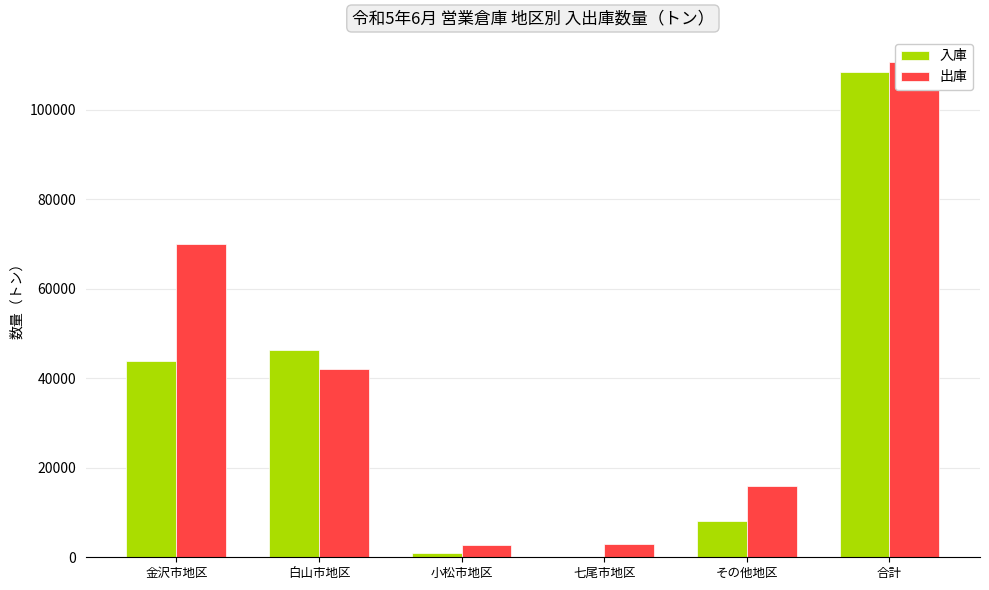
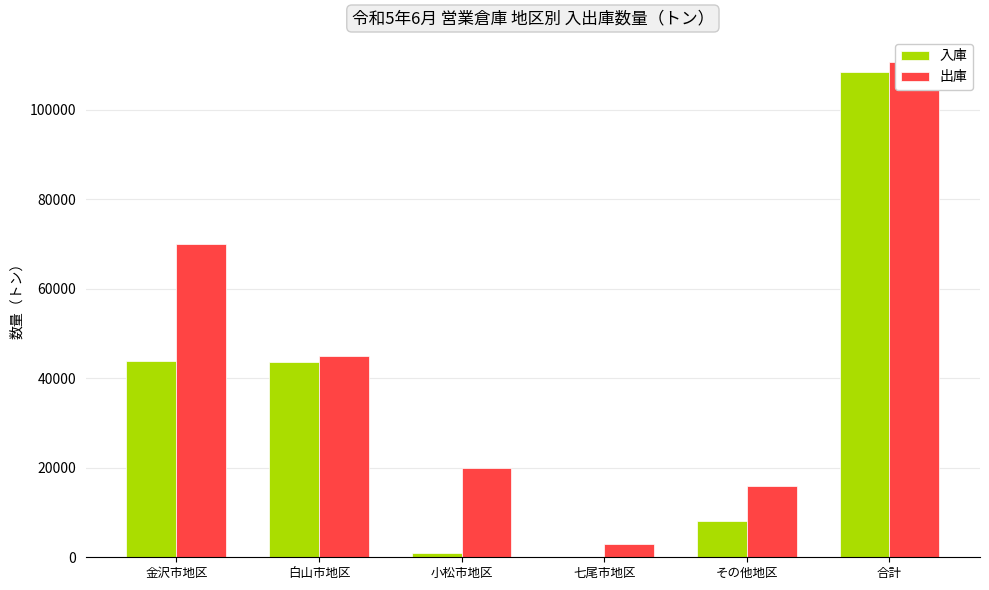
  {
    "入庫": {
      "金沢市地区": 44000,
-     "白山市地区": 46000,
+     "白山市地区": 44000,
      "小松市地区": 1000,
      "七尾市地区": 0,
      "その他地区": 8000,
      "合計": 109000
    },
    "出庫": {
      "金沢市地区": 70000,
-     "白山市地区": 42000,
-     "小松市地区": 3000,
+     "白山市地区": 45000,
+     "小松市地区": 20000,
      "七尾市地区": 3000,
      "その他地区": 16000
    }
  }
